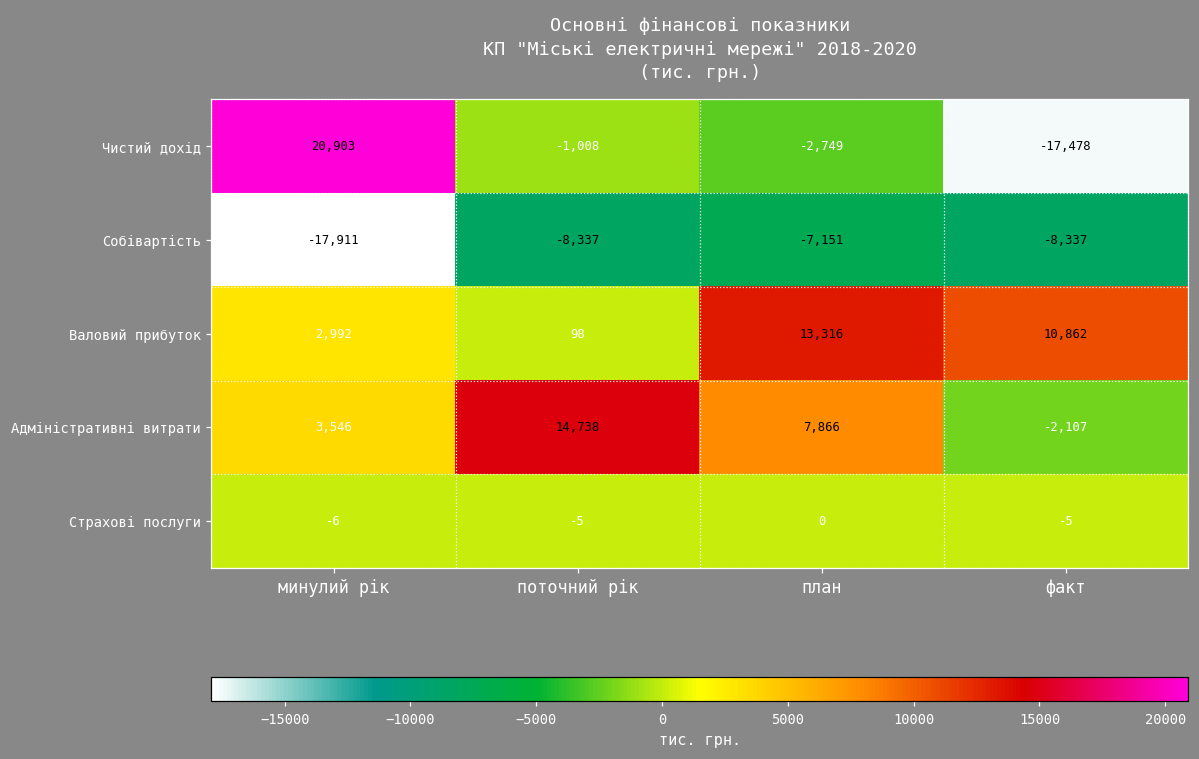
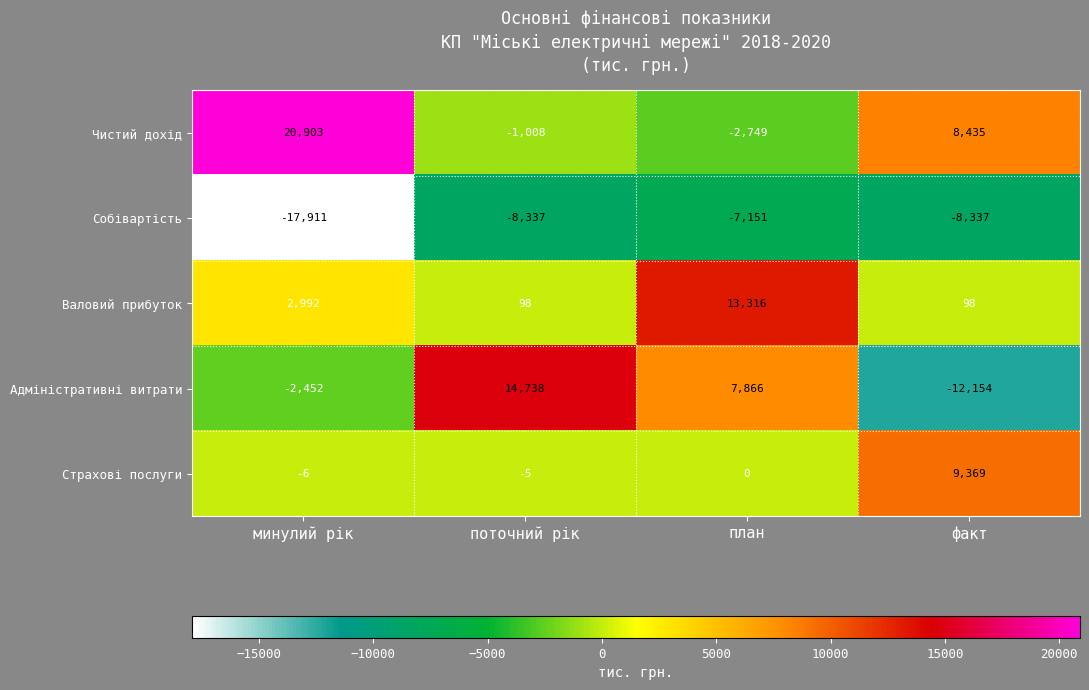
  {
    "Чистий дохід": {
      "минулий рік": "20,903",
      "поточний рік": "-1,008",
      "план": "-2,749",
-     "факт": "-17,478"
+     "факт": "8,435"
    },
    "Собівартість": {
      "минулий рік": "-17,911",
      "поточний рік": "-8,337",
      "план": "-7,151",
      "факт": "-8,337"
    },
    "Валовий прибуток": {
      "минулий рік": "2,992",
      "поточний рік": "98",
      "план": "13,316",
-     "факт": "10,862"
+     "факт": "98"
    },
    "Адміністративні витрати": {
-     "минулий рік": "3,546",
+     "минулий рік": "-2,452",
      "поточний рік": "14,738",
      "план": "7,866",
-     "факт": "-2,107"
+     "факт": "-12,154"
    },
    "Страхові послуги": {
      "минулий рік": "-6",
      "поточний рік": "-5",
      "план": "0",
-     "факт": "-5"
+     "факт": "9,369"
    }
  }
